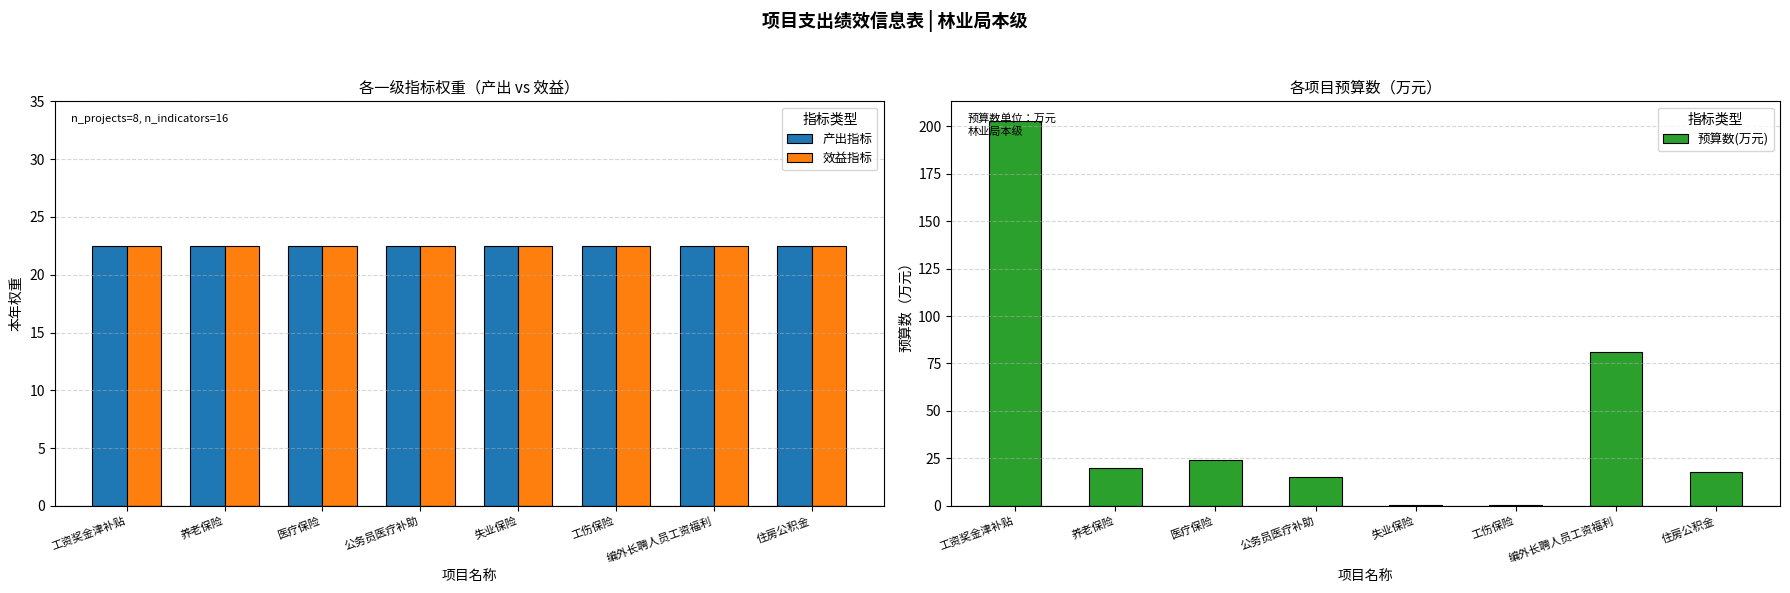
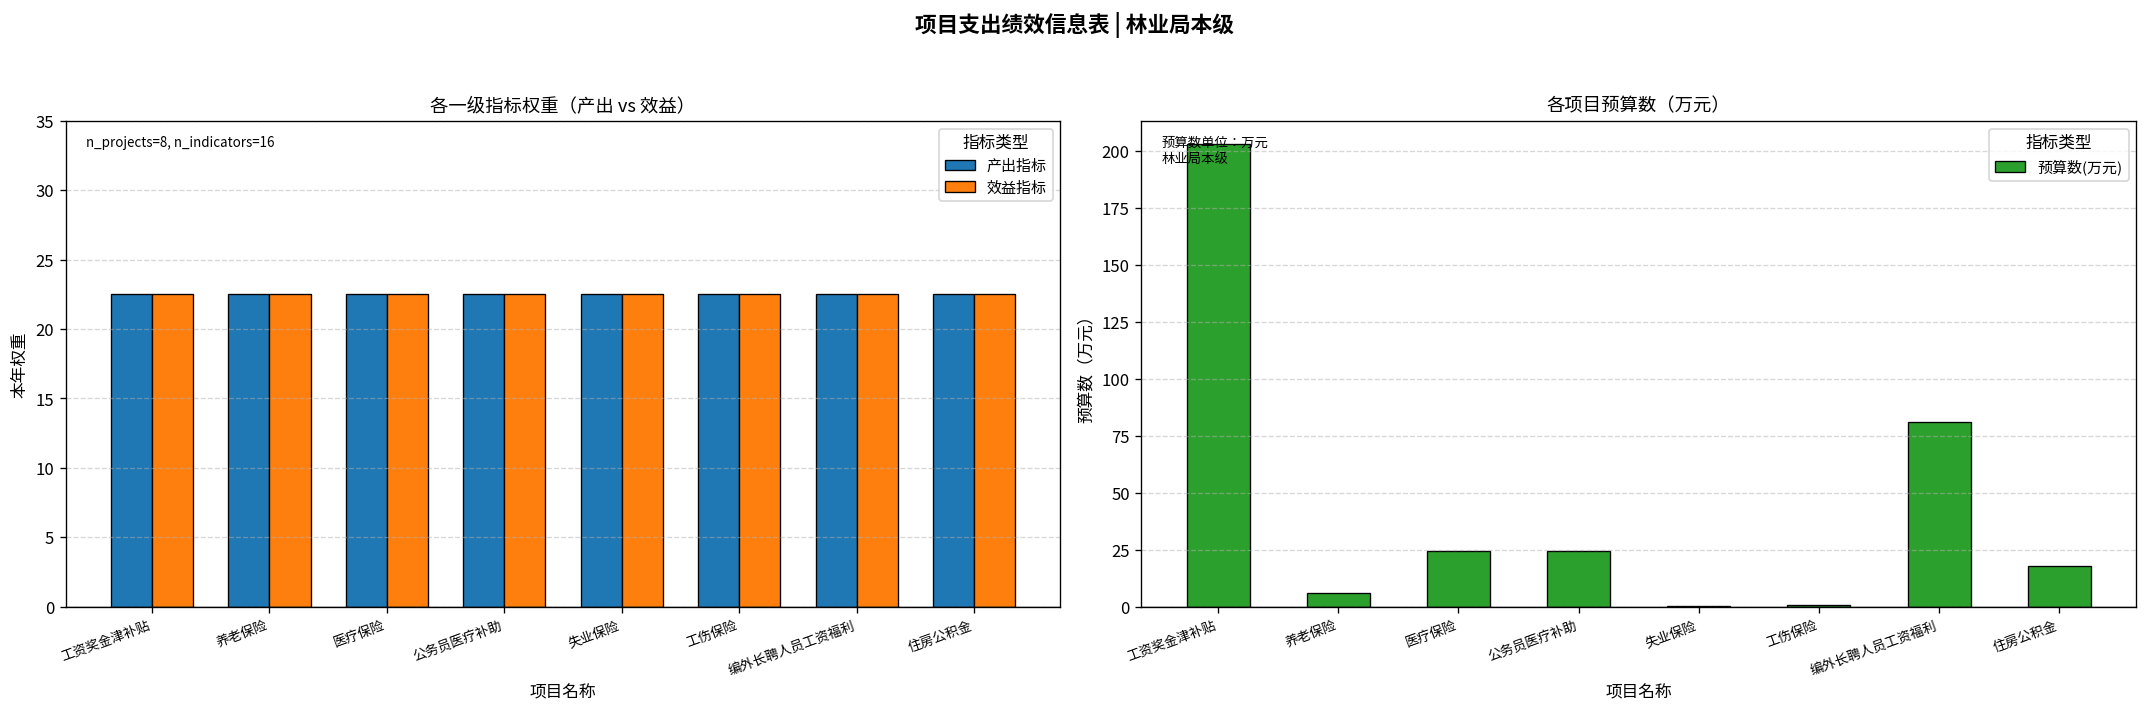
  {
    "各一级指标权重（产出 vs 效益）": {
      "产出指标": {
        "工资奖金津补贴": 22.5,
        "养老保险": 22.5,
        "医疗保险": 22.5,
        "公务员医疗补助": 22.5,
        "失业保险": 22.5,
        "工伤保险": 22.5,
        "编外长聘人员工资福利": 22.5,
        "住房公积金": 22.5
      },
      "效益指标": {
        "工资奖金津补贴": 22.5,
        "养老保险": 22.5,
        "医疗保险": 22.5,
        "公务员医疗补助": 22.5,
        "失业保险": 22.5,
        "工伤保险": 22.5,
        "编外长聘人员工资福利": 22.5,
        "住房公积金": 22.5
      }
    },
    "各项目预算数（万元）": {
      "工资奖金津补贴": 203,
-     "养老保险": 20,
+     "养老保险": 6,
      "医疗保险": 24,
-     "公务员医疗补助": 15,
+     "公务员医疗补助": 24,
      "编外长聘人员工资福利": 81,
      "住房公积金": 18
    }
  }
